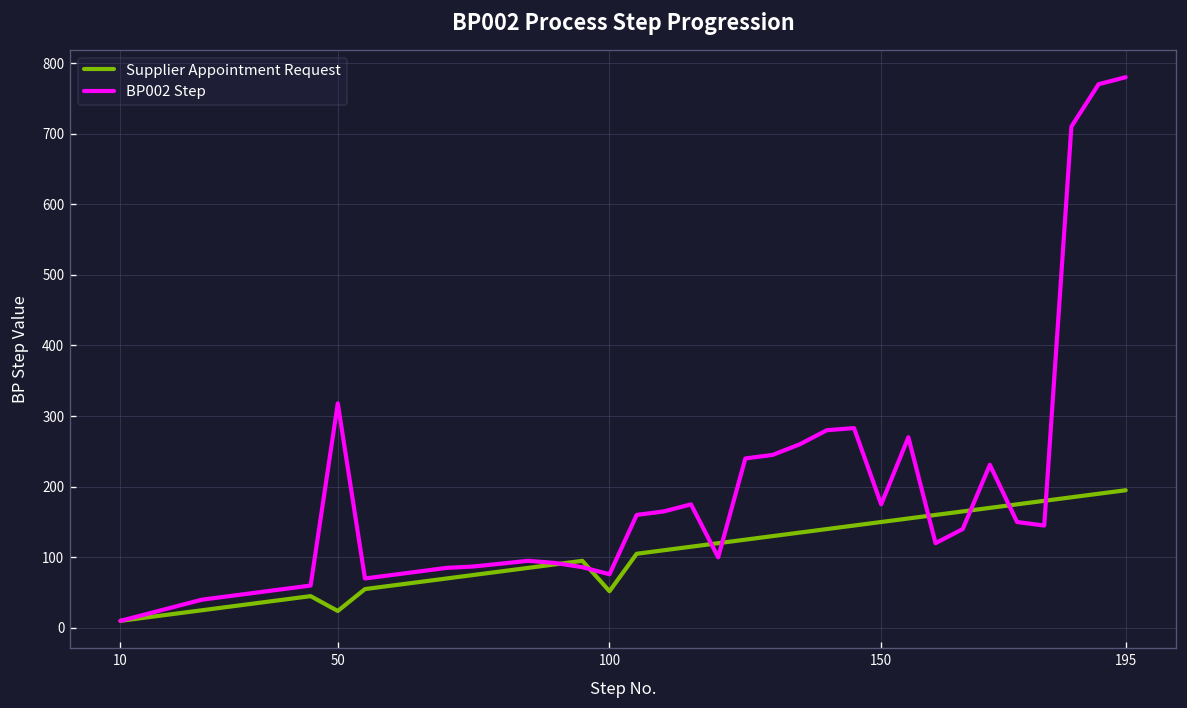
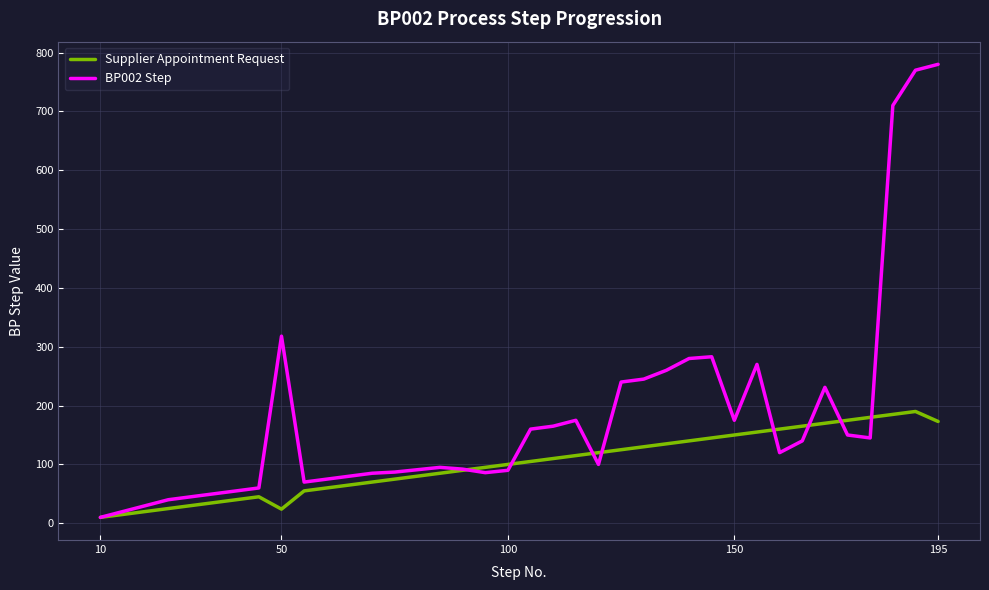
  {
    "Supplier Appointment Request": {
      "50": 20,
-     "100": 50,
+     "100": 100,
      "150": 150,
-     "195": 200
+     "195": 170
    },
    "BP002 Step": {
      "50": 320,
-     "100": 80,
+     "100": 90,
      "150": 180,
      "195": 780
    }
  }
